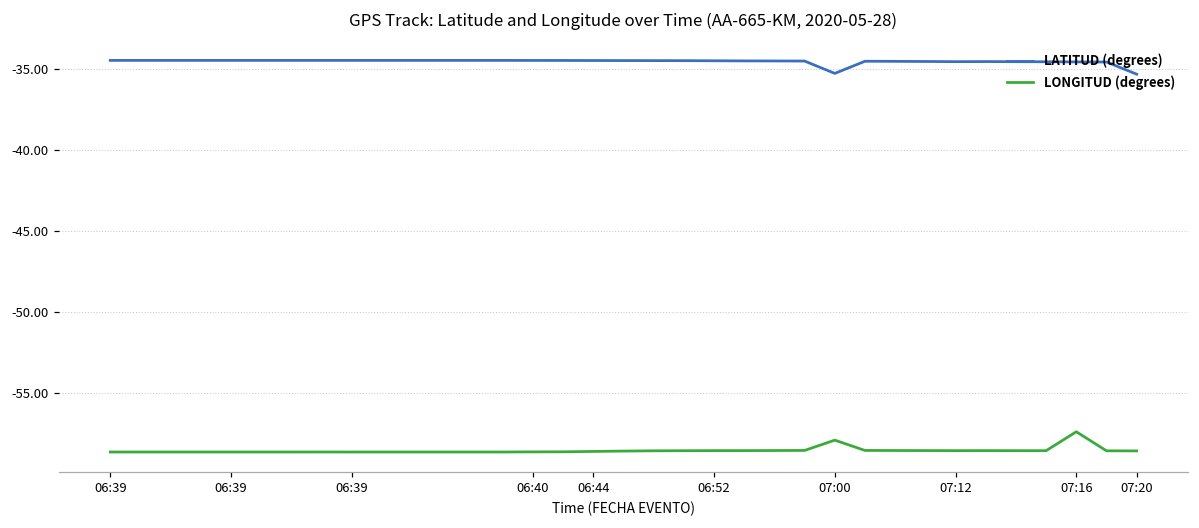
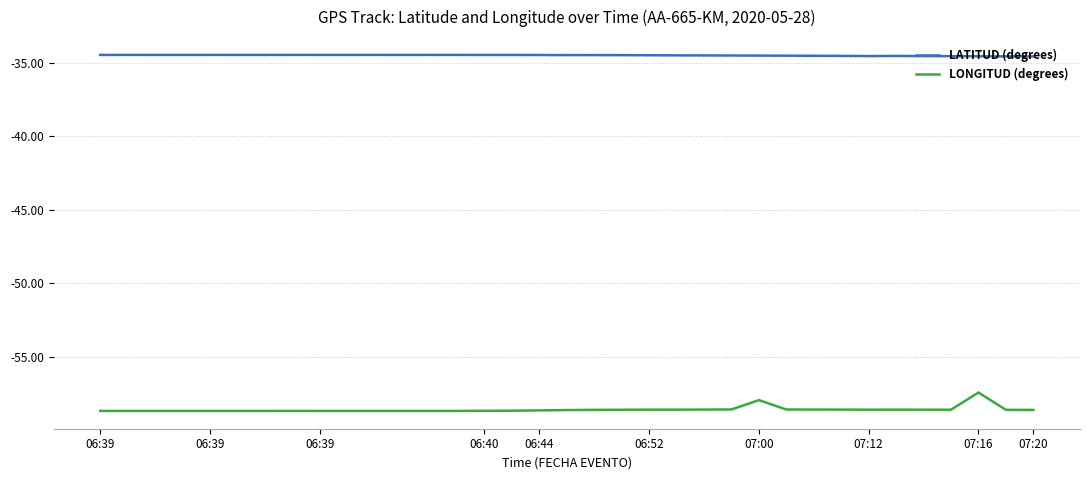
  {
    "LATITUD (degrees)": {
      "06:40": -34.5,
      "06:44": -34.5,
      "06:52": -34.5,
-     "07:00": -35.3,
+     "07:00": -34.5,
      "07:16": -34.6,
-     "07:20": -35.3
+     "07:20": -34.6
    },
    "LONGITUD (degrees)": {
      "06:40": -58.7,
      "06:44": -58.6,
      "06:52": -58.6,
      "07:00": -57.9,
      "07:16": -57.4,
      "07:20": -58.6
    }
  }
